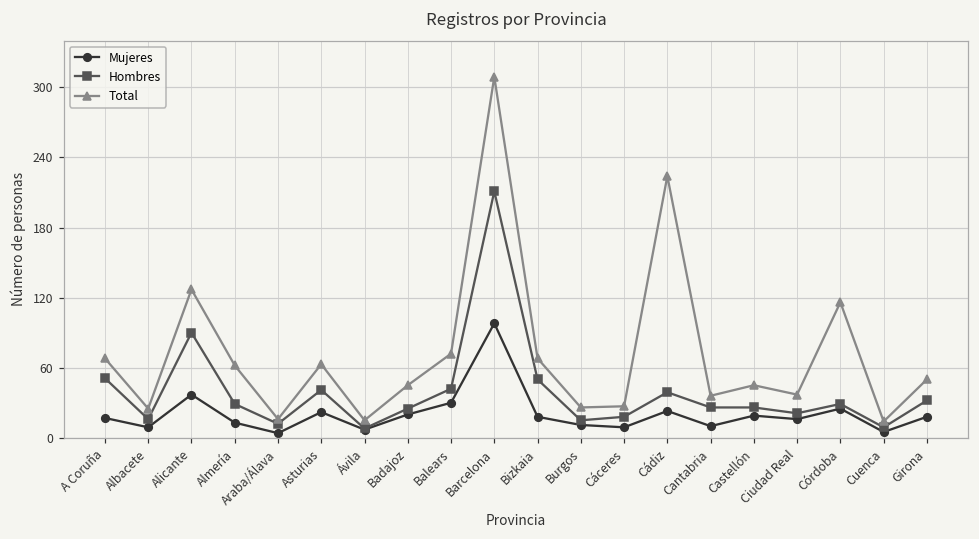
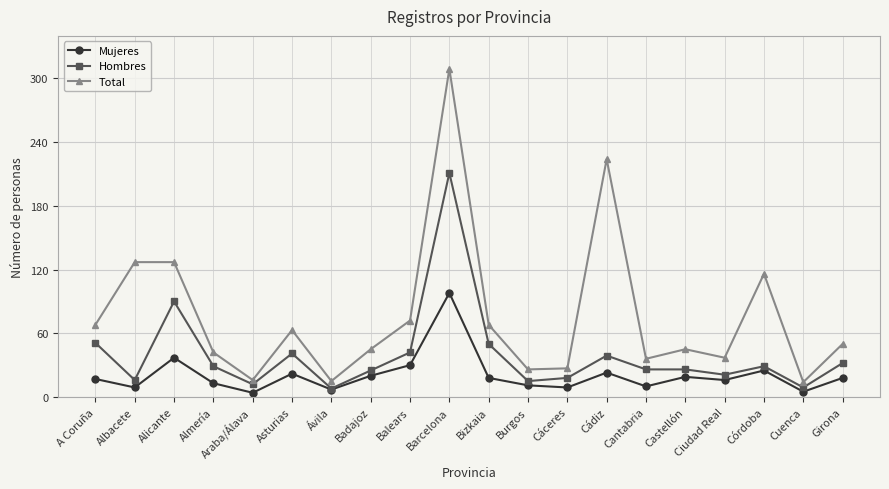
  {
    "Total": {
      "A Coruña": 68,
-     "Albacete": 25,
+     "Albacete": 127,
      "Alicante": 127,
-     "Almería": 62,
+     "Almería": 42,
      "Araba/Álava": 16,
      "Asturias": 63,
      "Ávila": 15,
      "Badajoz": 45,
      "Balears": 72,
      "Barcelona": 309,
      "Bizkaia": 68,
      "Burgos": 26,
      "Cáceres": 27,
      "Cádiz": 224,
      "Cantabria": 36,
      "Castellón": 45,
      "Ciudad Real": 37,
      "Córdoba": 116,
      "Cuenca": 14,
      "Girona": 50
    }
  }
